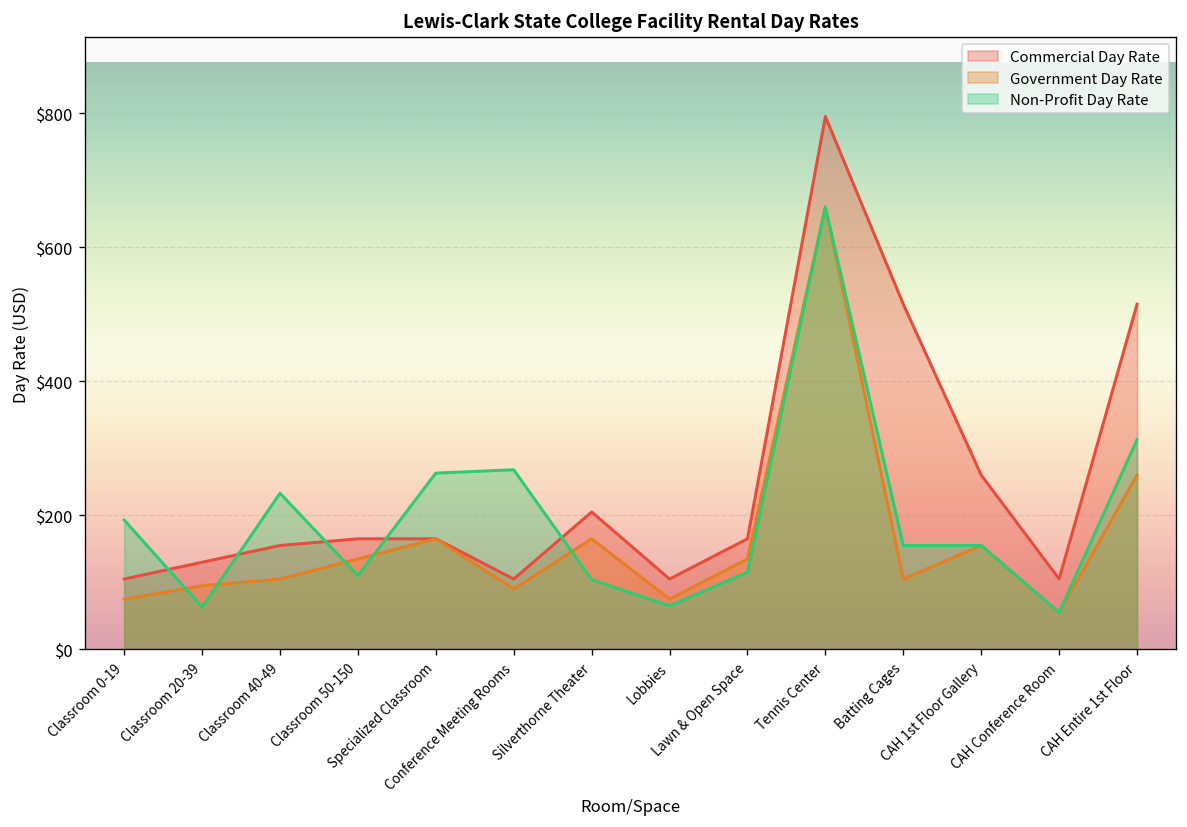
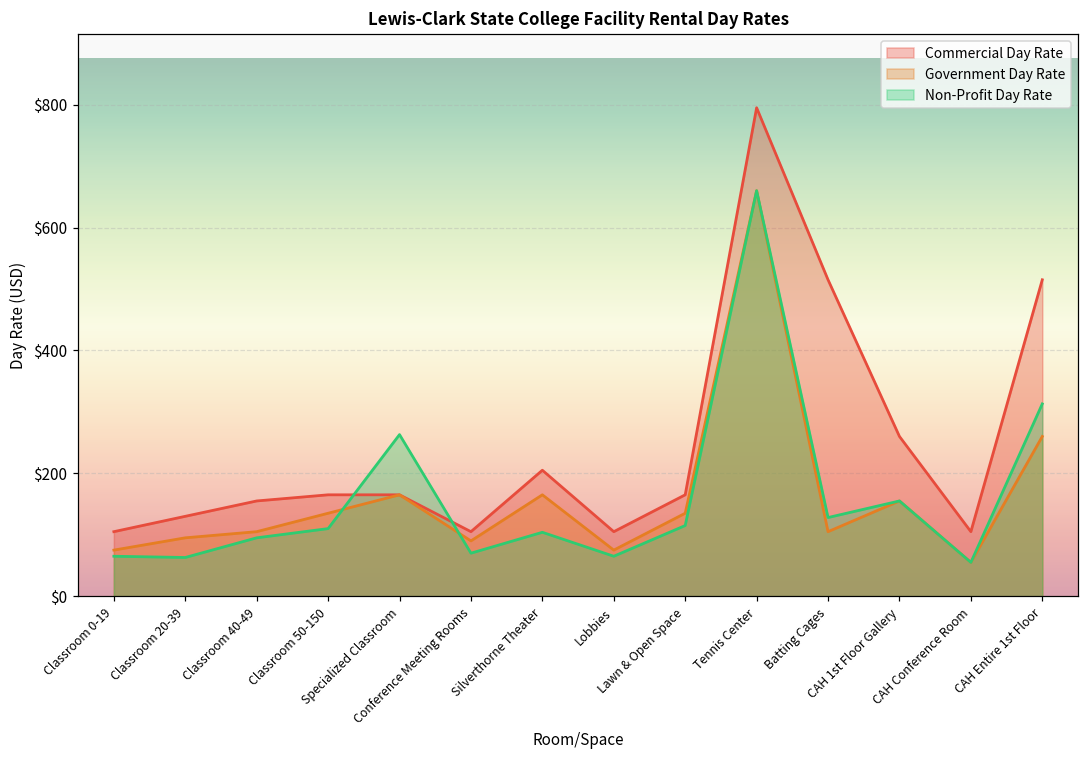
  {
    "Non-Profit Day Rate": {
-     "Classroom 0-19": "$190",
+     "Classroom 0-19": "$70",
      "Classroom 20-39": "$60",
-     "Classroom 40-49": "$230",
+     "Classroom 40-49": "$100",
      "Classroom 50-150": "$110",
      "Specialized Classroom": "$260",
-     "Conference Meeting Rooms": "$270",
+     "Conference Meeting Rooms": "$70",
      "Silverthorne Theater": "$100",
      "Lobbies": "$70",
      "Lawn & Open Space": "$120",
-     "Batting Cages": "$160",
+     "Batting Cages": "$130",
      "CAH Entire 1st Floor": "$310"
    }
  }
